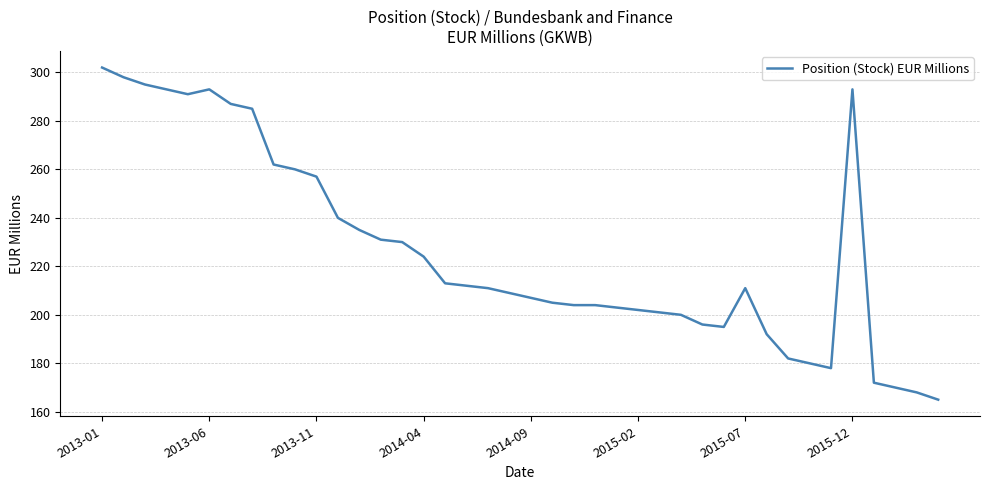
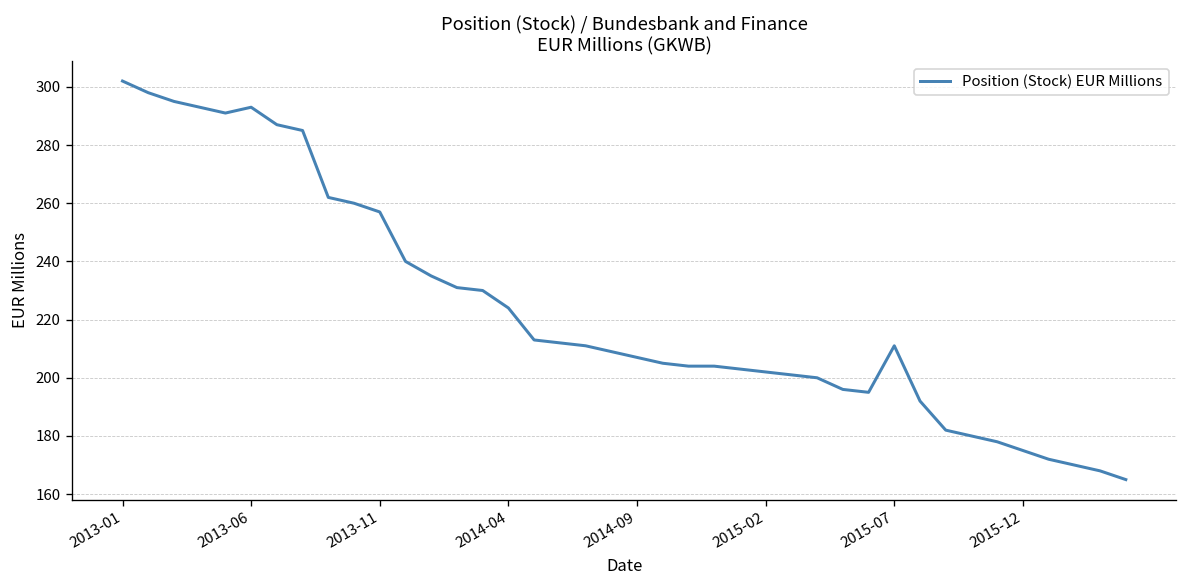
  {
    "2013-01": 302,
    "2013-06": 293,
    "2013-11": 257,
    "2014-04": 224,
    "2014-09": 207,
    "2015-02": 202,
    "2015-07": 211,
-   "2015-12": 293
+   "2015-12": 175
  }
